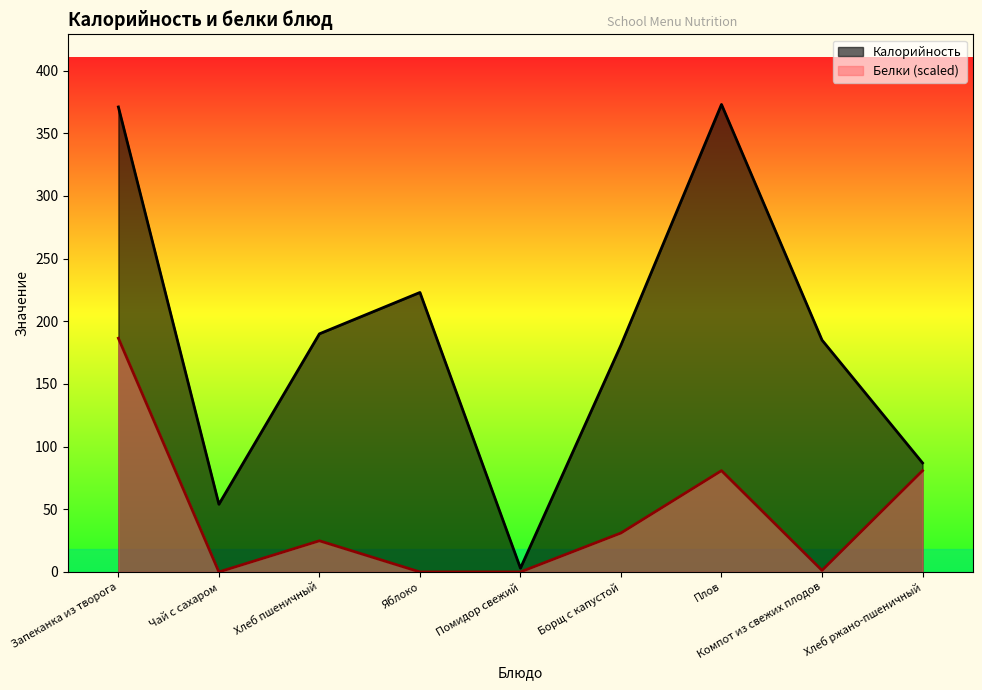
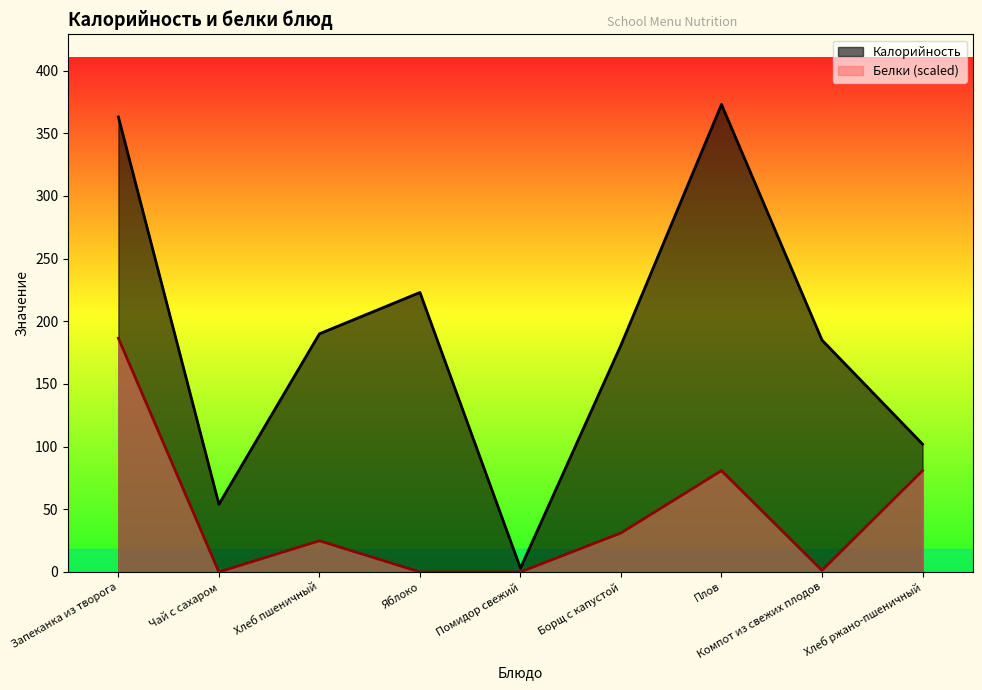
  {
    "Калорийность": {
-     "Запеканка из творога": 371,
+     "Запеканка из творога": 363,
      "Чай с сахаром": 54,
      "Хлеб пшеничный": 190,
      "Яблоко": 223,
      "Борщ с капустой": 181,
      "Плов": 373,
      "Компот из свежих плодов": 185,
-     "Хлеб ржано-пшеничный": 87
+     "Хлеб ржано-пшеничный": 102
    },
    "Белки (scaled)": {
      "Запеканка из творога": 187,
      "Хлеб пшеничный": 25,
      "Борщ с капустой": 31,
      "Плов": 81,
      "Хлеб ржано-пшеничный": 81
    }
  }
